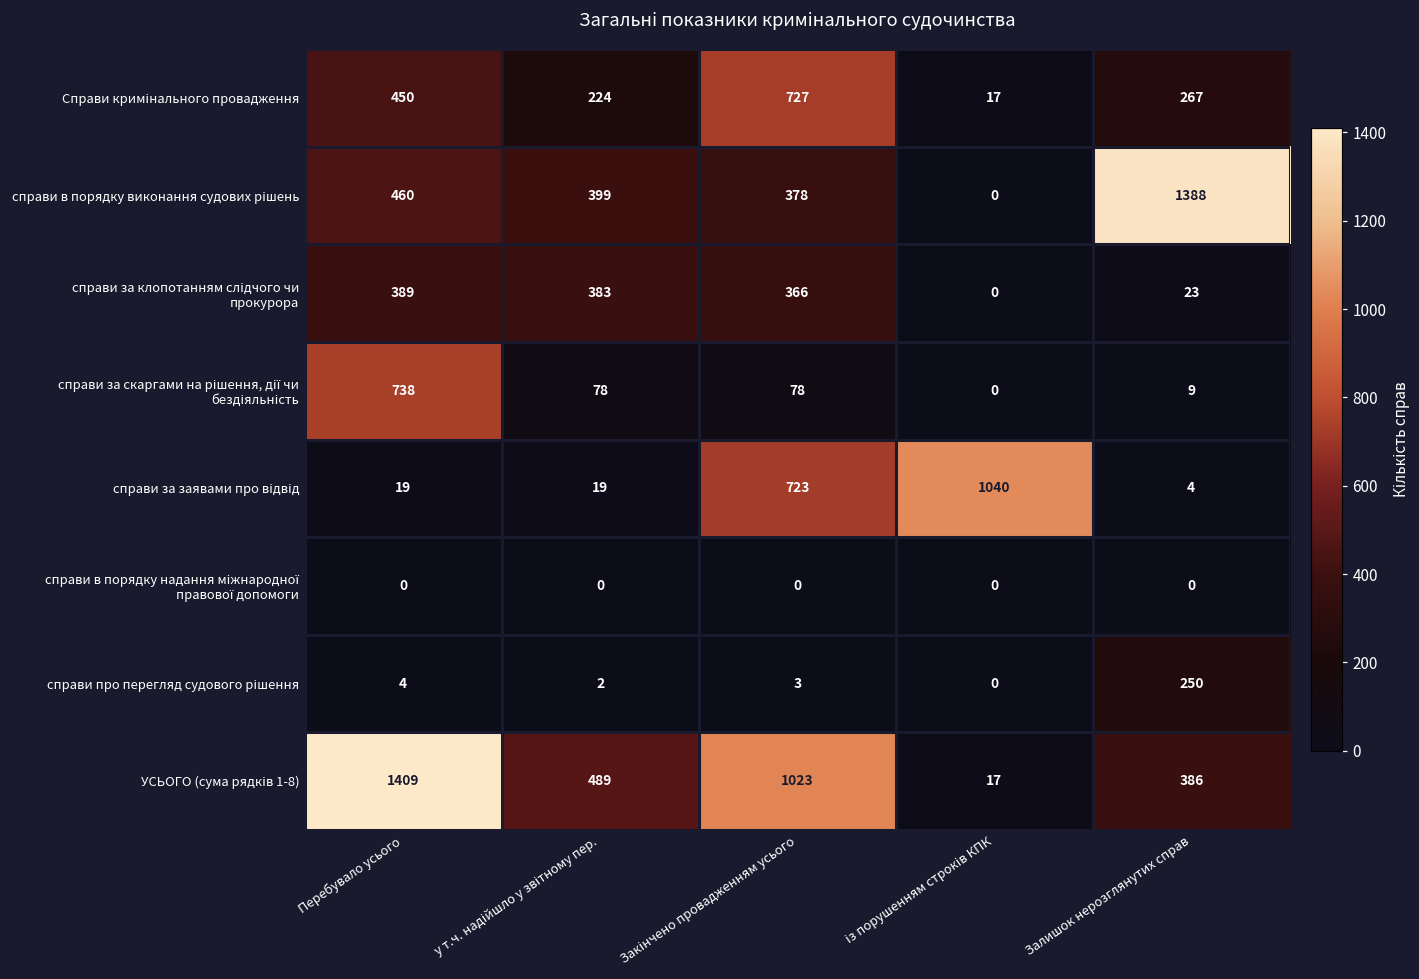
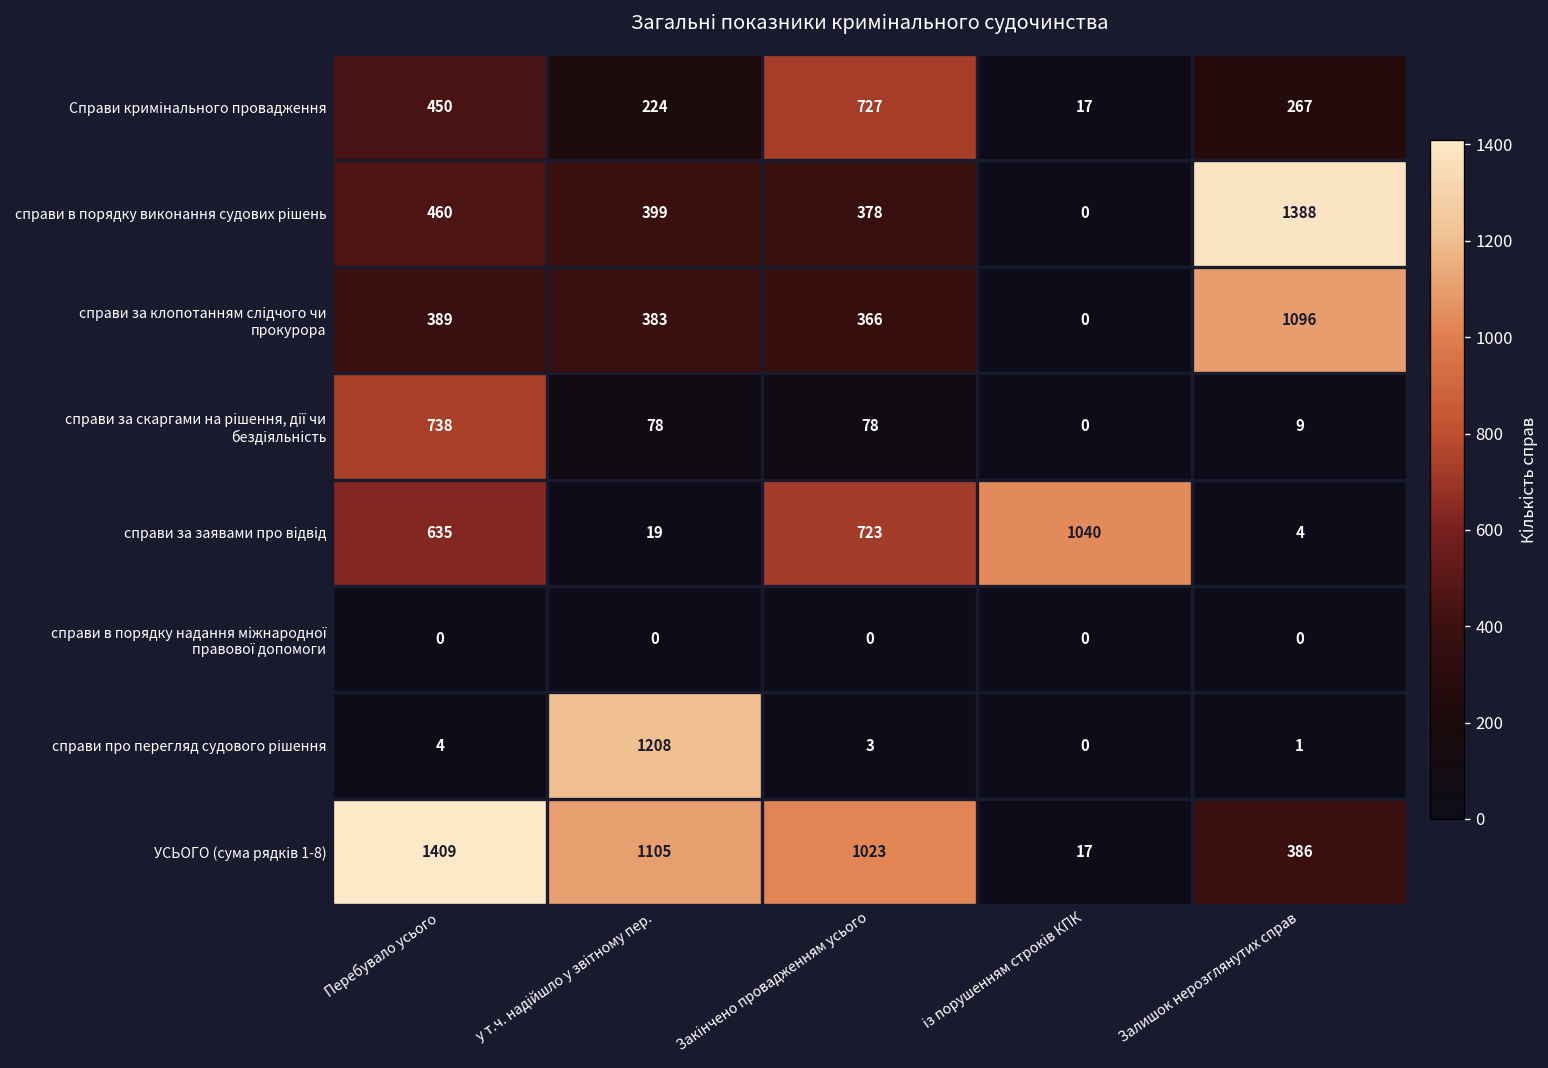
  {
    "Справи кримінального провадження": {
      "Перебувало усього": 450,
      "у т.ч. надійшло у звітному пер.": 224,
      "Закінчено провадженням усього": 727,
      "із порушенням строків КПК": 17,
      "Залишок нерозглянутих справ": 267
    },
    "справи в порядку виконання судових рішень": {
      "Перебувало усього": 460,
      "у т.ч. надійшло у звітному пер.": 399,
      "Закінчено провадженням усього": 378,
      "із порушенням строків КПК": 0,
      "Залишок нерозглянутих справ": 1388
    },
    "справи за клопотанням слідчого чи прокурора": {
      "Перебувало усього": 389,
      "у т.ч. надійшло у звітному пер.": 383,
      "Закінчено провадженням усього": 366,
      "із порушенням строків КПК": 0,
-     "Залишок нерозглянутих справ": 23
+     "Залишок нерозглянутих справ": 1096
    },
    "справи за скаргами на рішення, дії чи бездіяльність": {
      "Перебувало усього": 738,
      "у т.ч. надійшло у звітному пер.": 78,
      "Закінчено провадженням усього": 78,
      "із порушенням строків КПК": 0,
      "Залишок нерозглянутих справ": 9
    },
    "справи за заявами про відвід": {
-     "Перебувало усього": 19,
+     "Перебувало усього": 635,
      "у т.ч. надійшло у звітному пер.": 19,
      "Закінчено провадженням усього": 723,
      "із порушенням строків КПК": 1040,
      "Залишок нерозглянутих справ": 4
    },
    "справи в порядку надання міжнародної правової допомоги": {
      "Перебувало усього": 0,
      "у т.ч. надійшло у звітному пер.": 0,
      "Закінчено провадженням усього": 0,
      "із порушенням строків КПК": 0,
      "Залишок нерозглянутих справ": 0
    },
    "справи про перегляд судового рішення": {
      "Перебувало усього": 4,
-     "у т.ч. надійшло у звітному пер.": 2,
+     "у т.ч. надійшло у звітному пер.": 1208,
      "Закінчено провадженням усього": 3,
      "із порушенням строків КПК": 0,
-     "Залишок нерозглянутих справ": 250
+     "Залишок нерозглянутих справ": 1
    },
    "УСЬОГО (сума рядків 1-8)": {
      "Перебувало усього": 1409,
-     "у т.ч. надійшло у звітному пер.": 489,
+     "у т.ч. надійшло у звітному пер.": 1105,
      "Закінчено провадженням усього": 1023,
      "із порушенням строків КПК": 17,
      "Залишок нерозглянутих справ": 386
    }
  }
